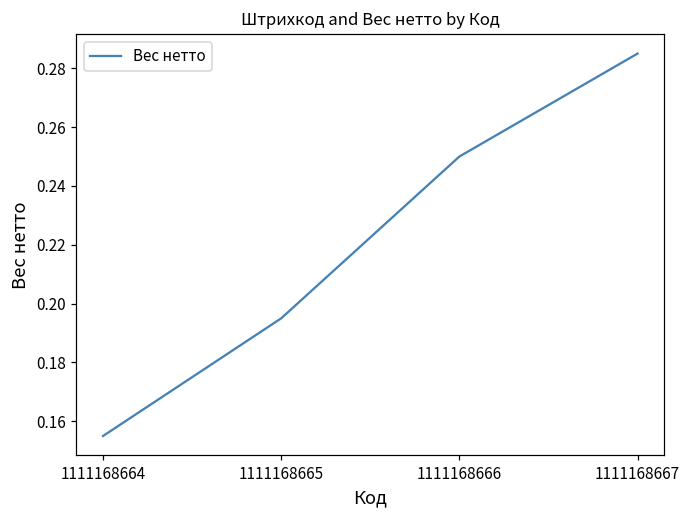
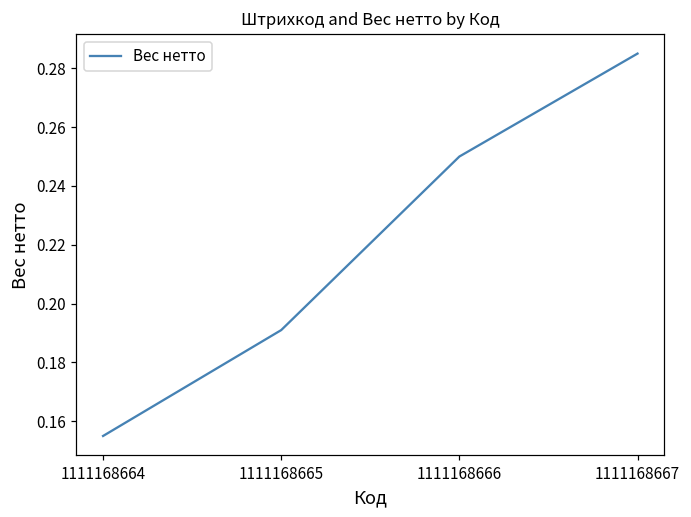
  {
    "1111168664": 0.155,
-   "1111168665": 0.195,
+   "1111168665": 0.191,
    "1111168666": 0.250,
    "1111168667": 0.285
  }
